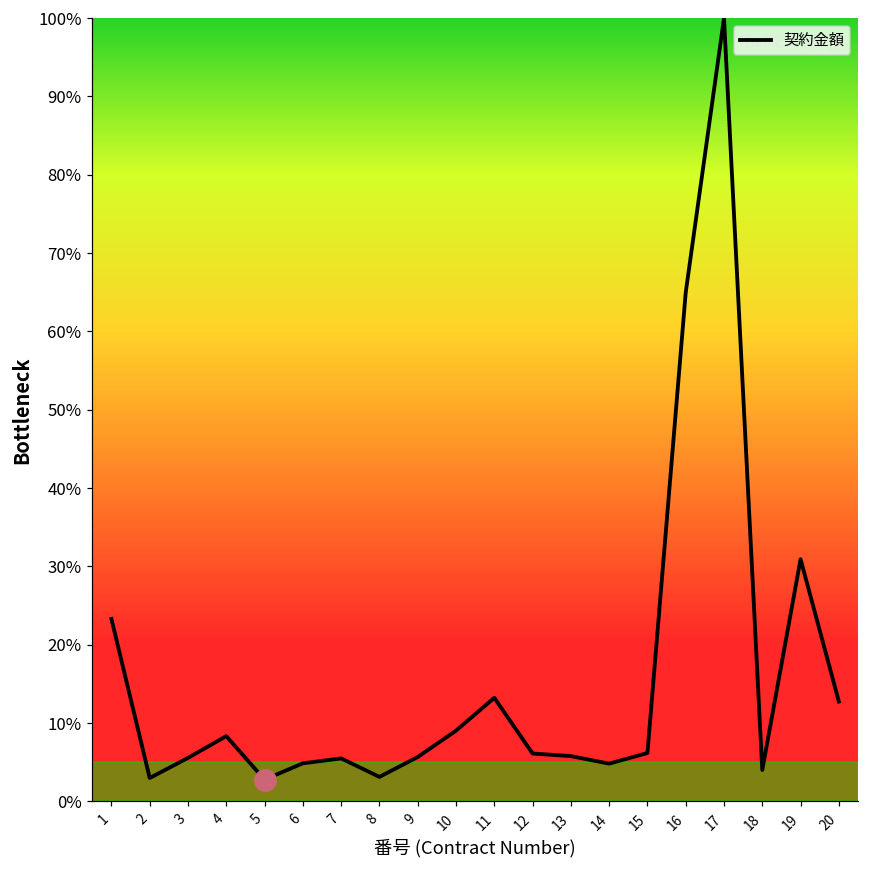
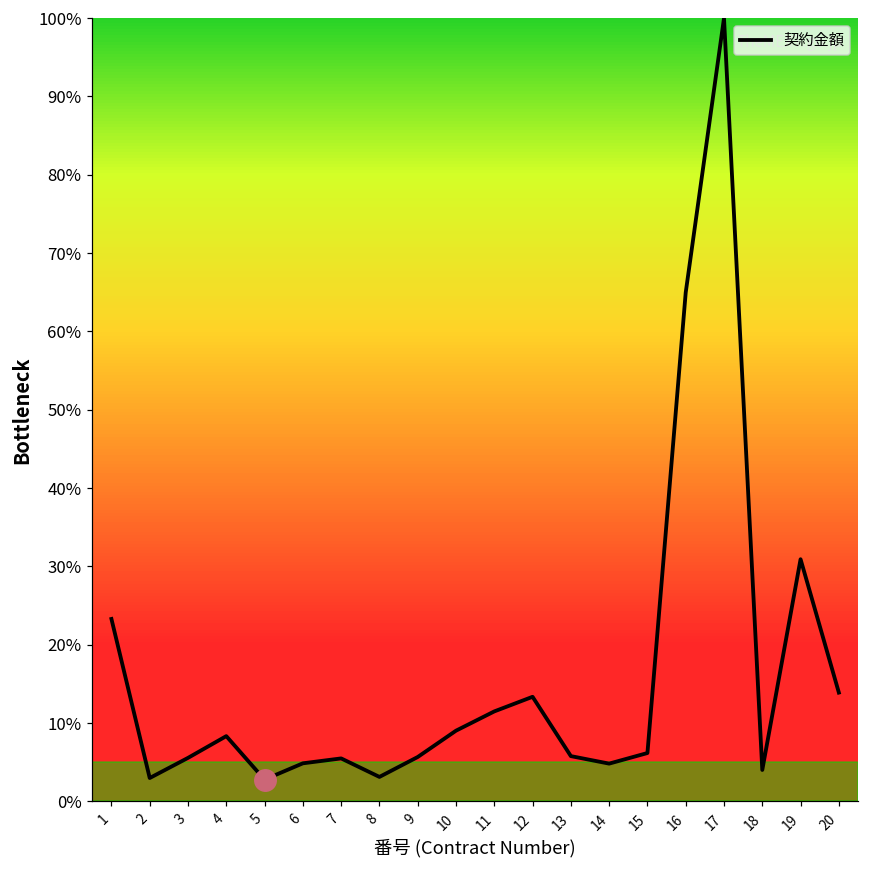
  {
    "契約金額": {
      "1": "23%",
      "3": "6%",
      "4": "8%",
      "7": "5%",
      "9": "6%",
      "10": "9%",
-     "11": "13%",
-     "12": "6%",
+     "11": "11%",
+     "12": "13%",
      "13": "6%",
      "15": "6%",
      "16": "65%",
      "17": "100%",
      "19": "31%",
-     "20": "13%"
+     "20": "14%"
    }
  }
